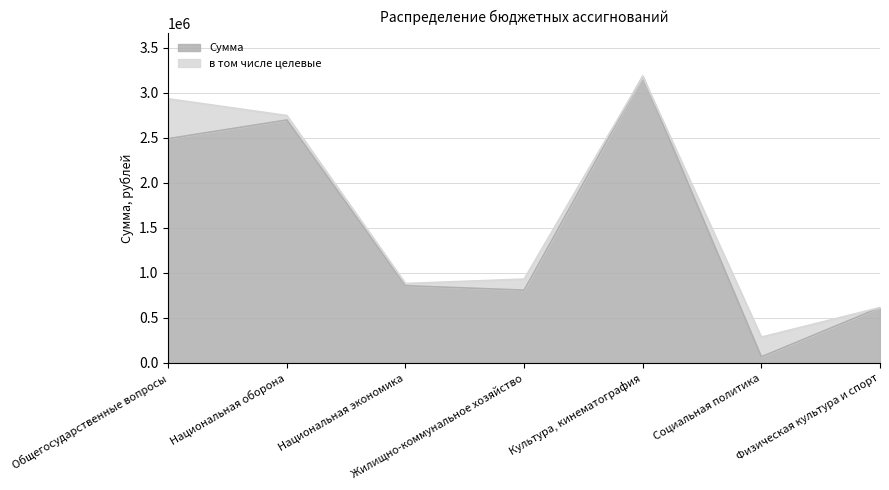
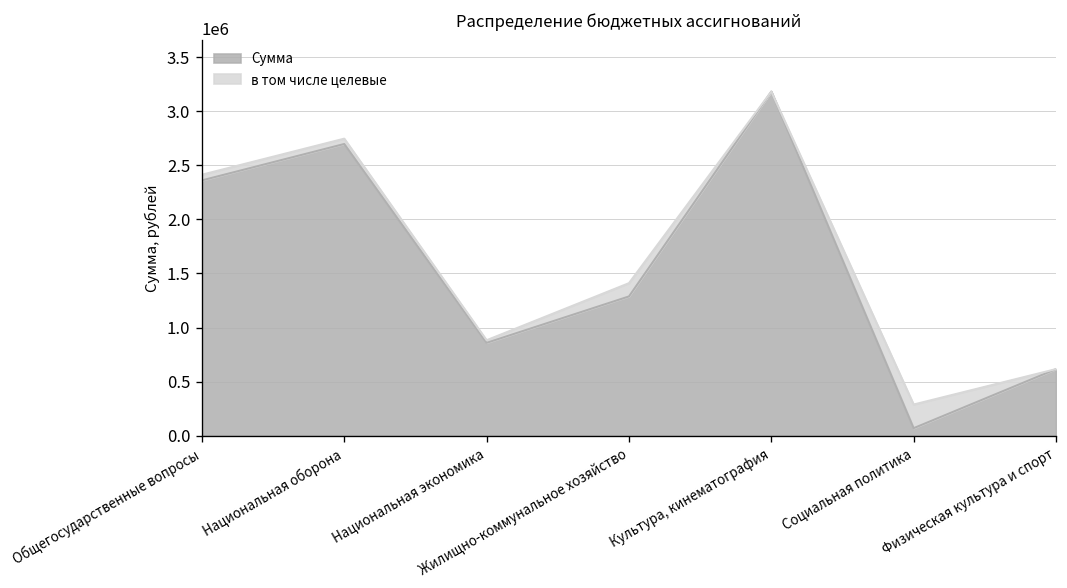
  {
    "Сумма": {
-     "Общегосударственные вопросы": 2500000,
+     "Общегосударственные вопросы": 2400000,
      "Национальная оборона": 2700000,
-     "Жилищно-коммунальное хозяйство": 800000,
+     "Жилищно-коммунальное хозяйство": 1300000,
      "Социальная политика": 100000
    },
    "в том числе целевые": {
-     "Общегосударственные вопросы": 400000,
+     "Общегосударственные вопросы": 100000,
      "Национальная оборона": 0,
      "Жилищно-коммунальное хозяйство": 100000,
      "Социальная политика": 200000
    }
  }
